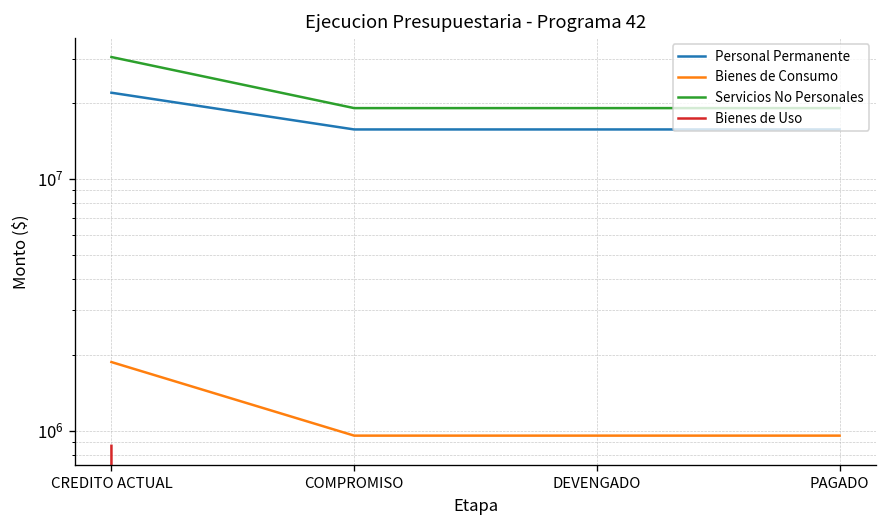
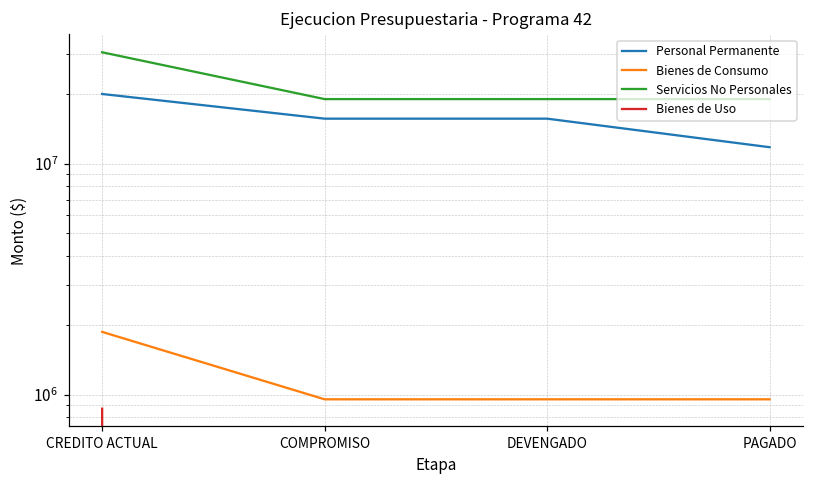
  {
    "Personal Permanente": {
-     "CREDITO ACTUAL": 22000000,
+     "CREDITO ACTUAL": 20000000,
      "COMPROMISO": 16000000,
      "DEVENGADO": 16000000,
-     "PAGADO": 16000000
+     "PAGADO": 12000000
    },
    "Bienes de Consumo": {
      "CREDITO ACTUAL": 1900000,
      "COMPROMISO": 1000000,
      "DEVENGADO": 1000000,
      "PAGADO": 1000000
    },
    "Servicios No Personales": {
      "CREDITO ACTUAL": 30000000,
      "COMPROMISO": 19000000,
      "DEVENGADO": 19000000
    },
    "Bienes de Uso": {
      "CREDITO ACTUAL": 870000
    }
  }
